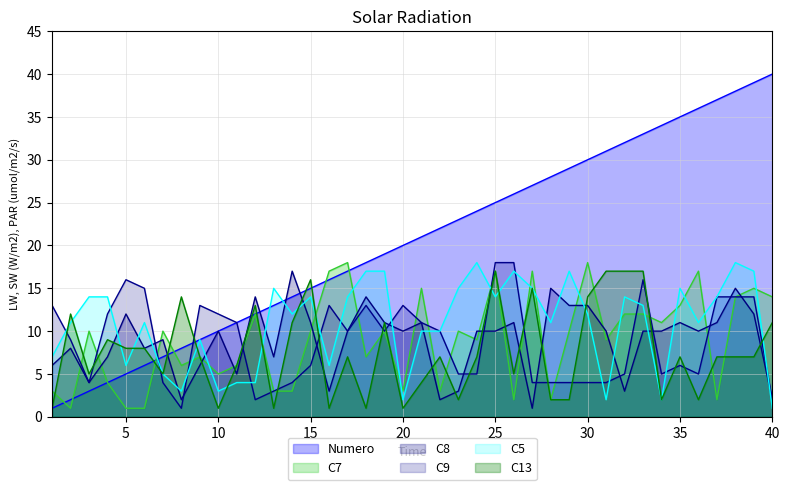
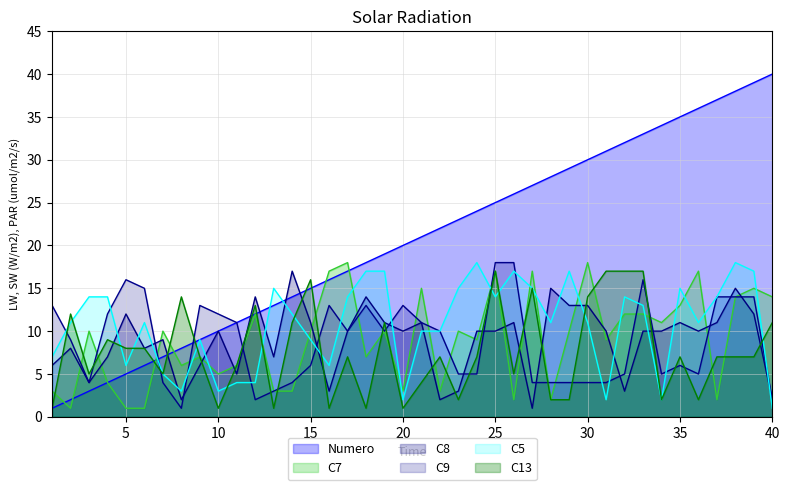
  {
    "C5": {
      "5": 6,
      "10": 3,
-     "15": 14,
+     "15": 9,
      "20": 2,
      "25": 14,
-     "30": 12,
+     "30": 11,
      "35": 15,
      "40": 1
    }
  }
